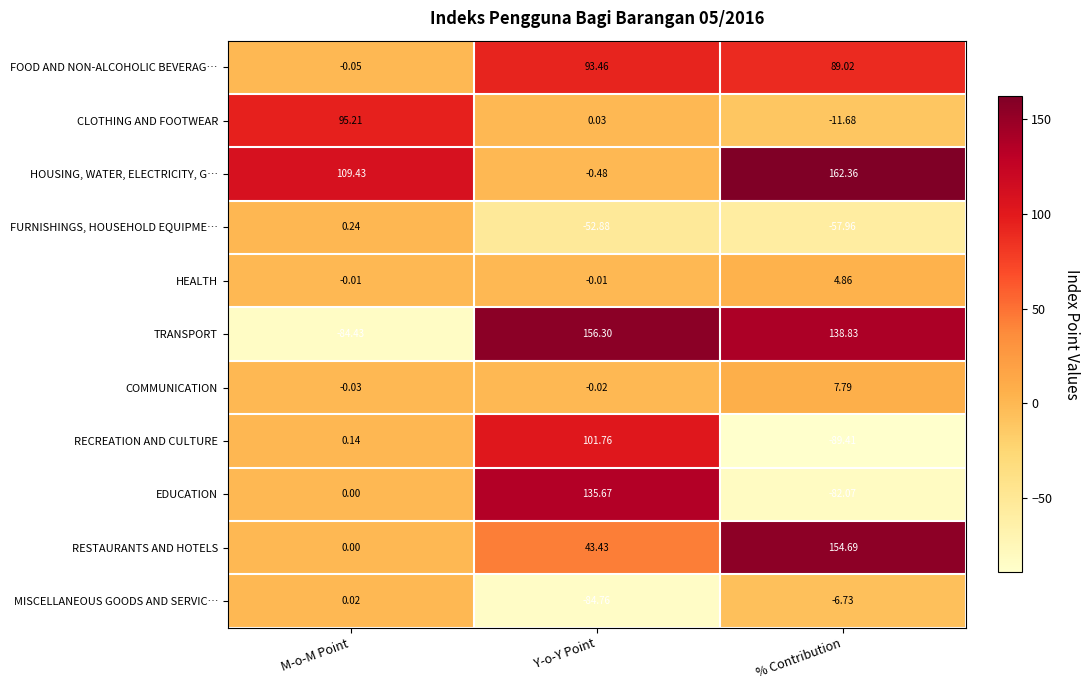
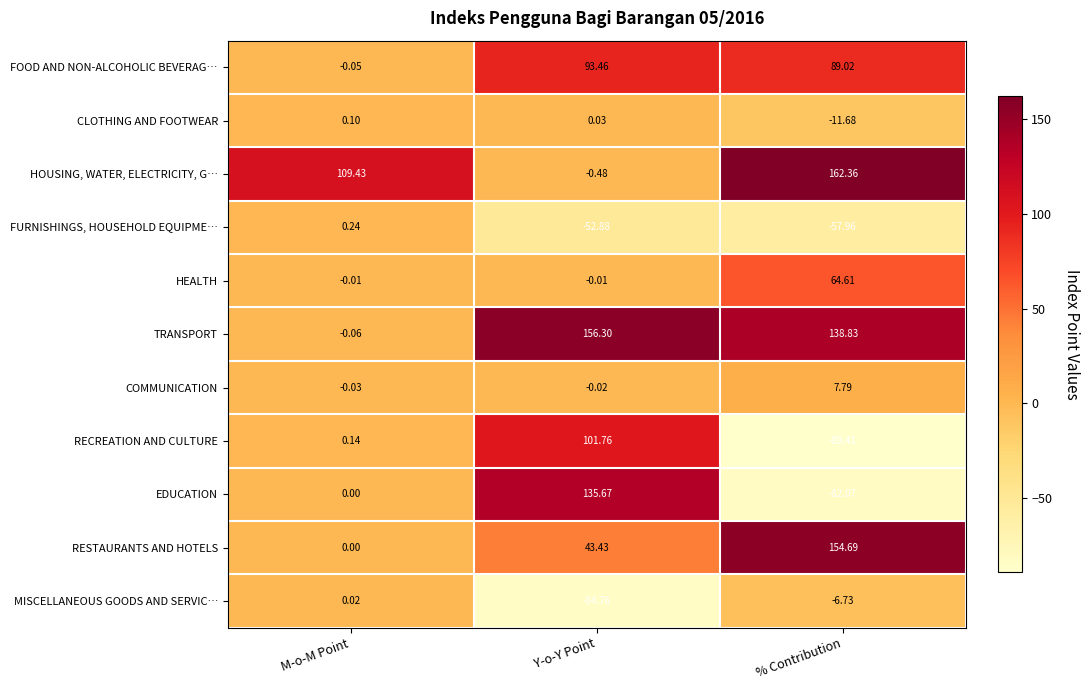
  {
    "FOOD AND NON-ALCOHOLIC BEVERAG…": {
      "M-o-M Point": -0.05,
      "Y-o-Y Point": 93.46,
      "% Contribution": 89.02
    },
    "CLOTHING AND FOOTWEAR": {
-     "M-o-M Point": 95.21,
+     "M-o-M Point": 0.10,
      "Y-o-Y Point": 0.03,
      "% Contribution": -11.68
    },
    "HOUSING, WATER, ELECTRICITY, G…": {
      "M-o-M Point": 109.43,
      "Y-o-Y Point": -0.48,
      "% Contribution": 162.36
    },
    "FURNISHINGS, HOUSEHOLD EQUIPME…": {
      "M-o-M Point": 0.24,
      "Y-o-Y Point": -52.88,
      "% Contribution": -57.96
    },
    "HEALTH": {
      "M-o-M Point": -0.01,
      "Y-o-Y Point": -0.01,
-     "% Contribution": 4.86
+     "% Contribution": 64.61
    },
    "TRANSPORT": {
-     "M-o-M Point": -84.43,
+     "M-o-M Point": -0.06,
      "Y-o-Y Point": 156.30,
      "% Contribution": 138.83
    },
    "COMMUNICATION": {
      "M-o-M Point": -0.03,
      "Y-o-Y Point": -0.02,
      "% Contribution": 7.79
    },
    "RECREATION AND CULTURE": {
      "M-o-M Point": 0.14,
      "Y-o-Y Point": 101.76,
      "% Contribution": -89.41
    },
    "EDUCATION": {
      "M-o-M Point": 0.00,
      "Y-o-Y Point": 135.67,
      "% Contribution": -82.07
    },
    "RESTAURANTS AND HOTELS": {
      "M-o-M Point": 0.00,
      "Y-o-Y Point": 43.43,
      "% Contribution": 154.69
    },
    "MISCELLANEOUS GOODS AND SERVIC…": {
      "M-o-M Point": 0.02,
      "Y-o-Y Point": -84.76,
      "% Contribution": -6.73
    }
  }
